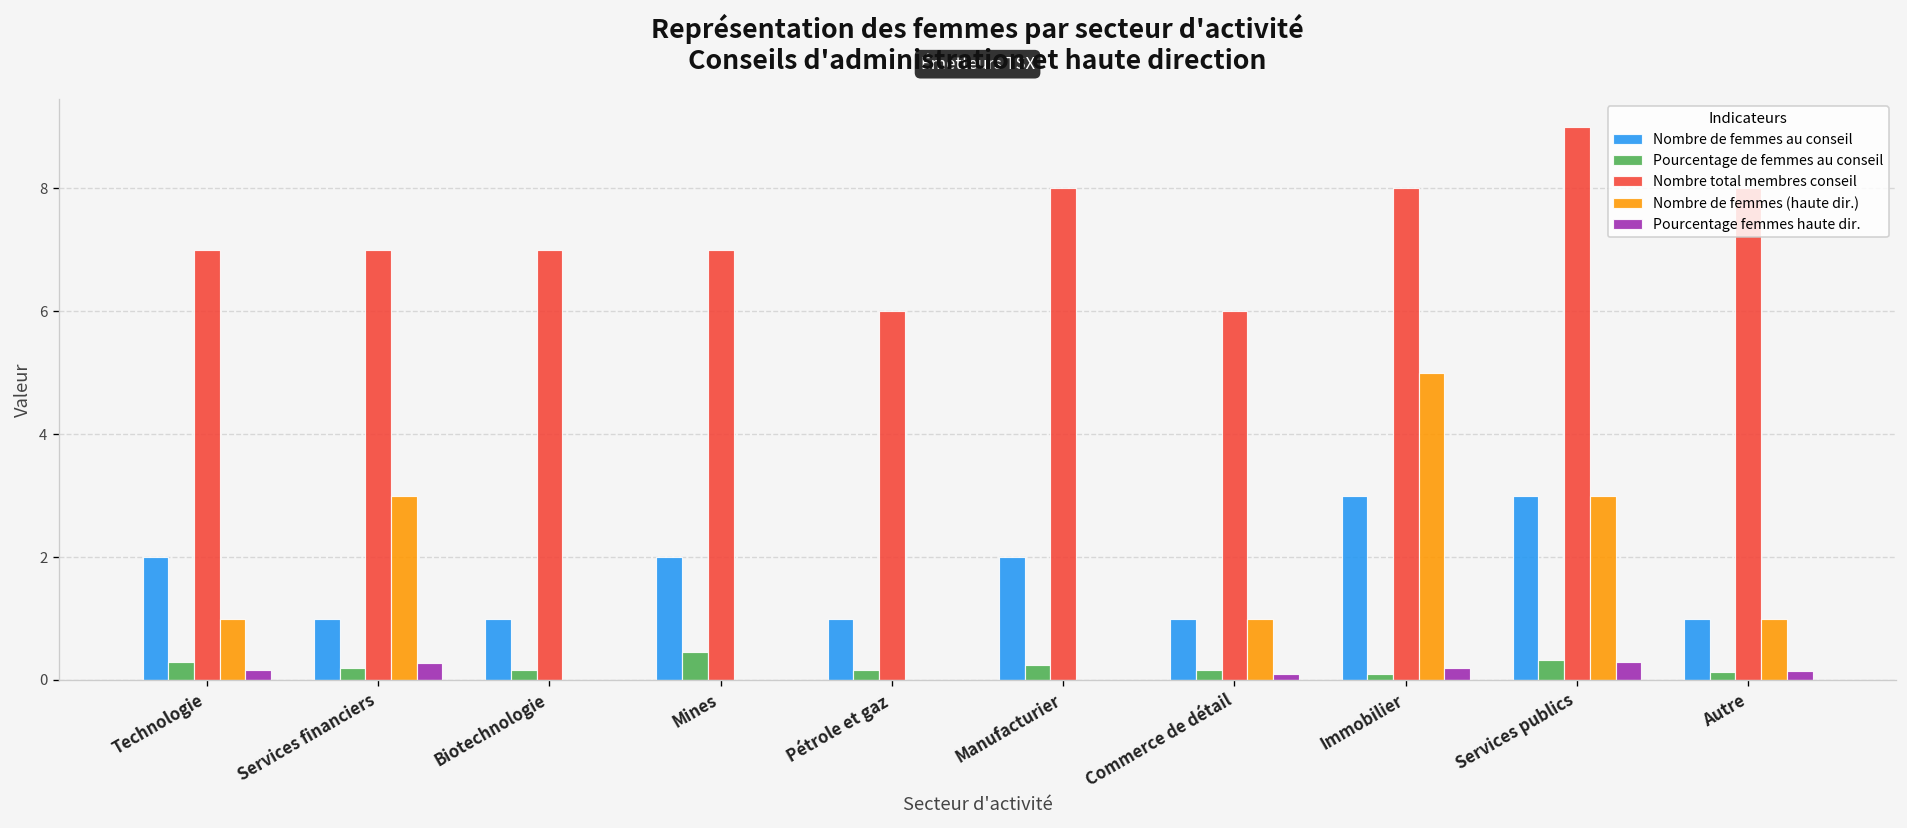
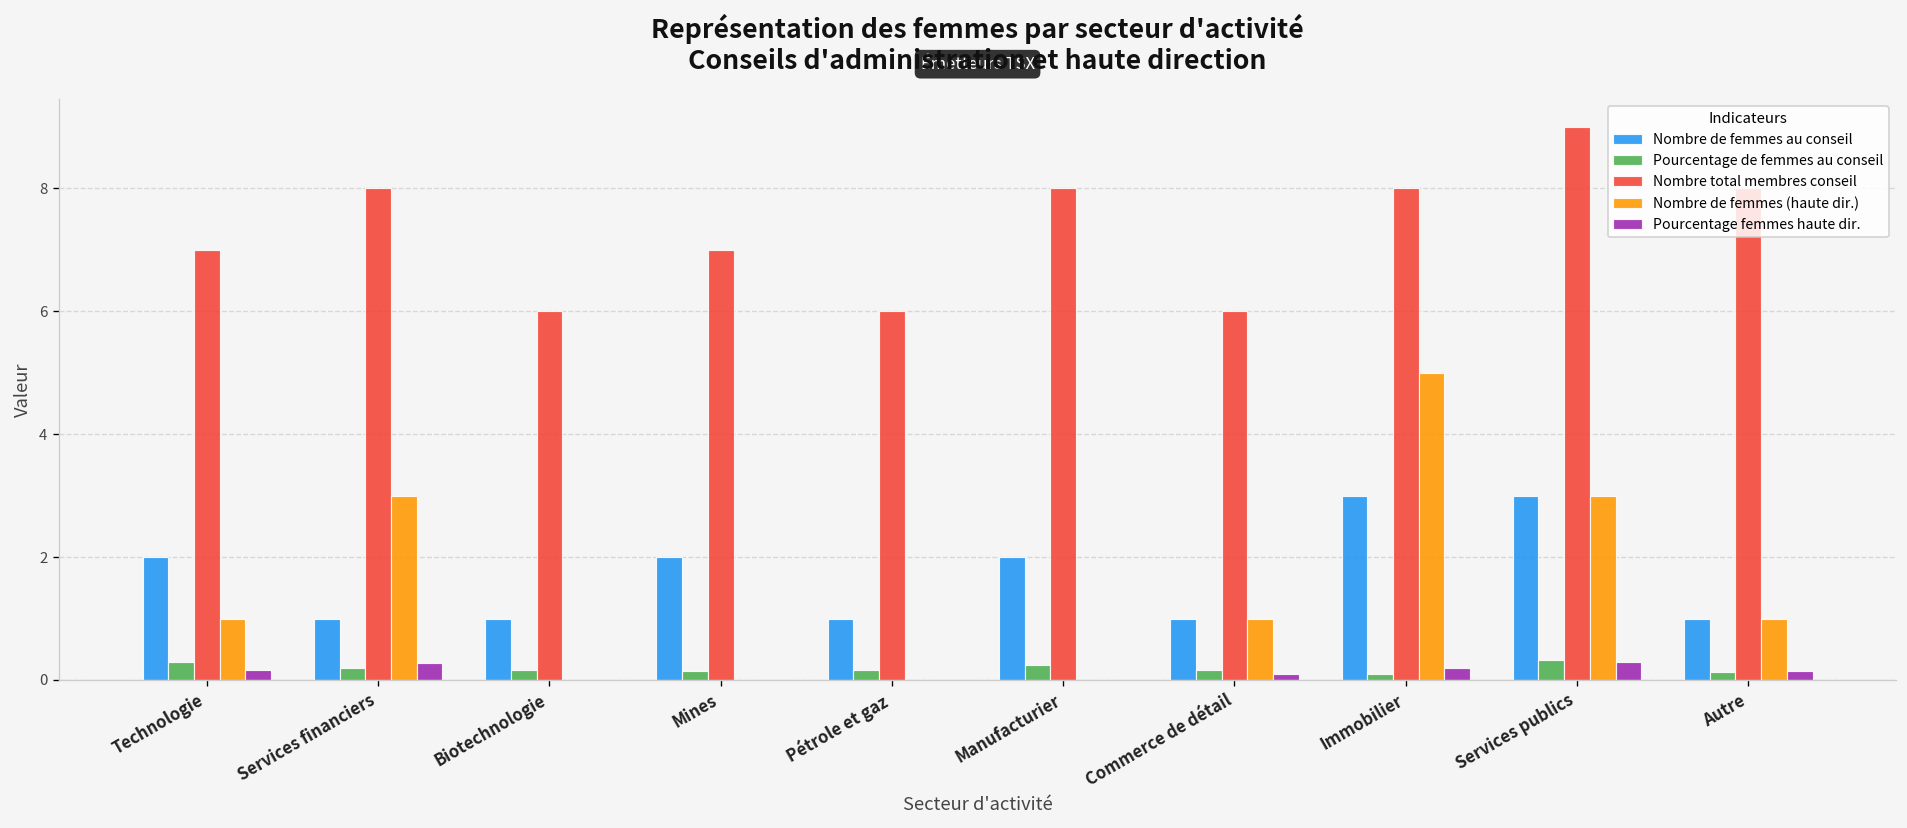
  {
    "Nombre de femmes au conseil": {
      "Technologie": 2.0,
      "Services financiers": 1.0,
      "Biotechnologie": 1.0,
      "Mines": 2.0,
      "Pétrole et gaz": 1.0,
      "Manufacturier": 2.0,
      "Commerce de détail": 1.0,
      "Immobilier": 3.0,
      "Services publics": 3.0,
      "Autre": 1.0
    },
    "Pourcentage de femmes au conseil": {
      "Technologie": 0.3,
      "Services financiers": 0.2,
      "Biotechnologie": 0.2,
-     "Mines": 0.5,
+     "Mines": 0.1,
      "Pétrole et gaz": 0.2,
      "Manufacturier": 0.3,
      "Commerce de détail": 0.2,
      "Immobilier": 0.1,
      "Services publics": 0.3,
      "Autre": 0.1
    },
    "Nombre total membres conseil": {
      "Technologie": 7,
-     "Services financiers": 7,
-     "Biotechnologie": 7,
+     "Services financiers": 8,
+     "Biotechnologie": 6,
      "Mines": 7,
      "Pétrole et gaz": 6,
      "Manufacturier": 8,
      "Commerce de détail": 6,
      "Immobilier": 8,
      "Services publics": 9
    },
    "Nombre de femmes (haute dir.)": {
      "Technologie": 1.0,
      "Services financiers": 3.0,
      "Biotechnologie": 0.0,
      "Mines": 0.0,
      "Pétrole et gaz": 0.0,
      "Manufacturier": 0.0,
      "Commerce de détail": 1.0,
      "Immobilier": 5.0,
      "Services publics": 3.0,
      "Autre": 1.0
    },
    "Pourcentage femmes haute dir.": {
      "Technologie": 0.2,
      "Services financiers": 0.3,
      "Biotechnologie": 0.0,
      "Mines": 0.0,
      "Pétrole et gaz": 0.0,
      "Manufacturier": 0.0,
      "Commerce de détail": 0.1,
      "Immobilier": 0.2,
      "Services publics": 0.3,
      "Autre": 0.1
    }
  }
